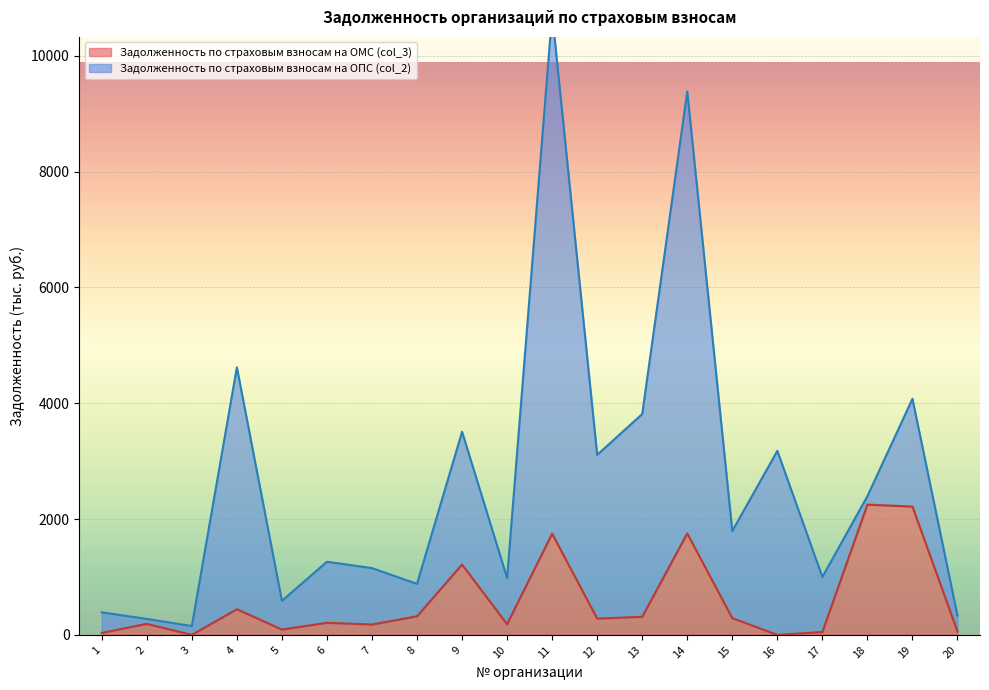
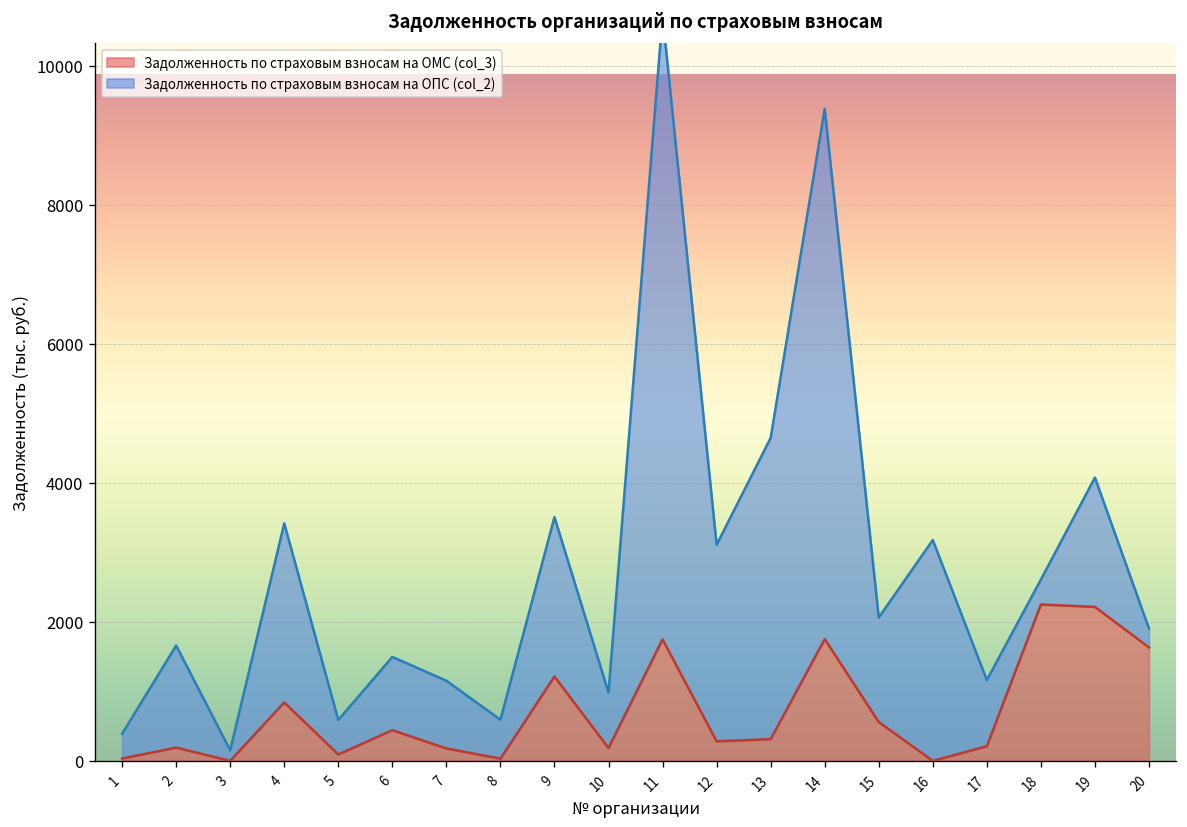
  {
    "Задолженность по страховым взносам на ОМС (col_3)": {
      "1": 0,
      "2": 200,
      "3": 0,
-     "4": 400,
+     "4": 800,
      "5": 100,
-     "6": 200,
+     "6": 400,
      "7": 200,
-     "8": 300,
+     "8": 0,
      "9": 1200,
      "10": 200,
      "11": 1700,
      "12": 300,
      "13": 300,
      "14": 1800,
-     "15": 300,
+     "15": 600,
      "16": 0,
-     "17": 0,
+     "17": 200,
      "18": 2200,
      "19": 2200,
-     "20": 100
+     "20": 1600
    },
    "Задолженность по страховым взносам на ОПС (col_2)": {
      "1": 400,
-     "2": 100,
+     "2": 1500,
      "3": 200,
-     "4": 4200,
+     "4": 2600,
      "5": 500,
      "6": 1100,
      "7": 1000,
      "8": 600,
      "9": 2300,
      "10": 800,
      "12": 2800,
-     "13": 3500,
+     "13": 4300,
      "14": 7600,
      "15": 1500,
      "16": 3200,
      "17": 1000,
-     "18": 100,
+     "18": 400,
      "19": 1900,
      "20": 300
    }
  }
